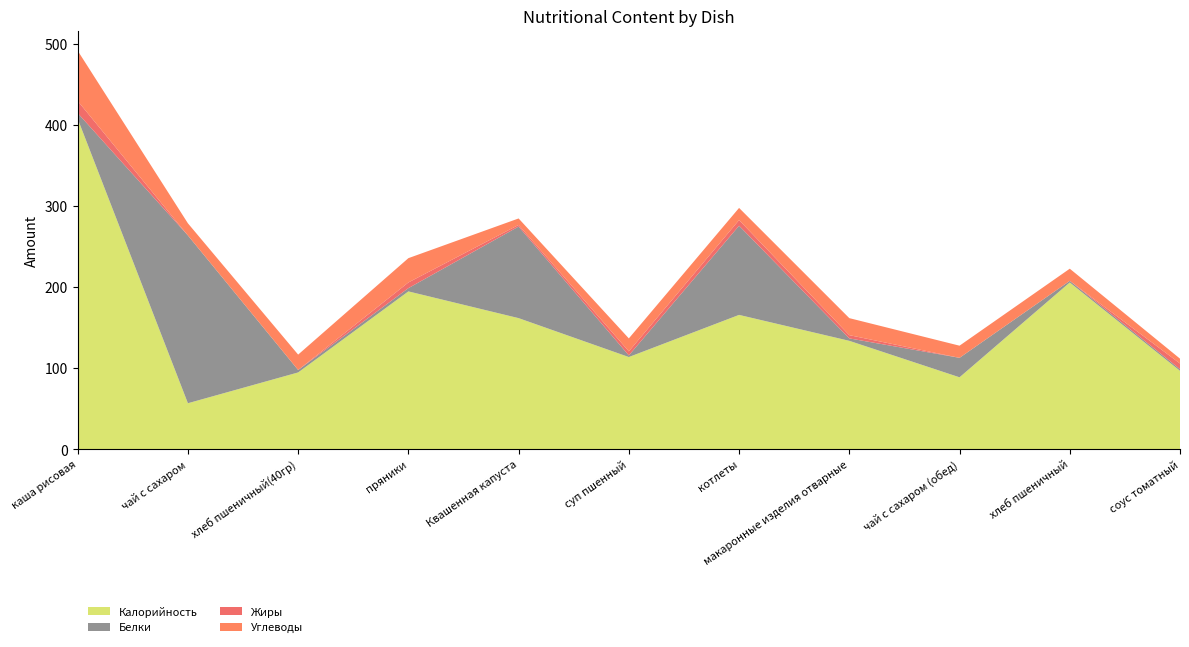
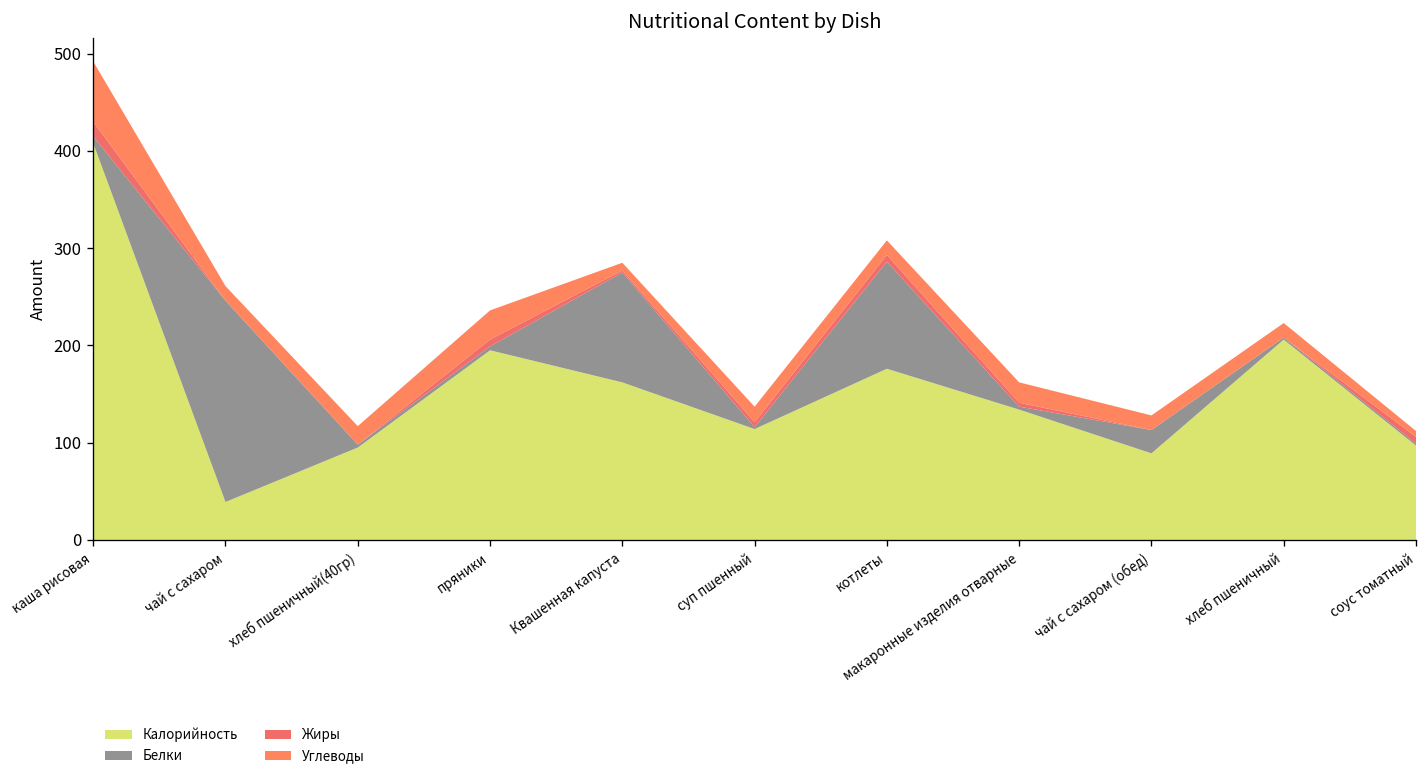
  {
    "Калорийность": {
      "каша рисовая": 410,
-     "чай с сахаром": 60,
+     "чай с сахаром": 40,
      "пряники": 200,
      "Квашенная капуста": 160,
-     "котлеты": 170,
+     "котлеты": 180,
      "чай с сахаром (обед)": 90
    },
    "Белки": {
      "каша рисовая": 10,
      "пряники": 0,
      "котлеты": 110
    }
  }
